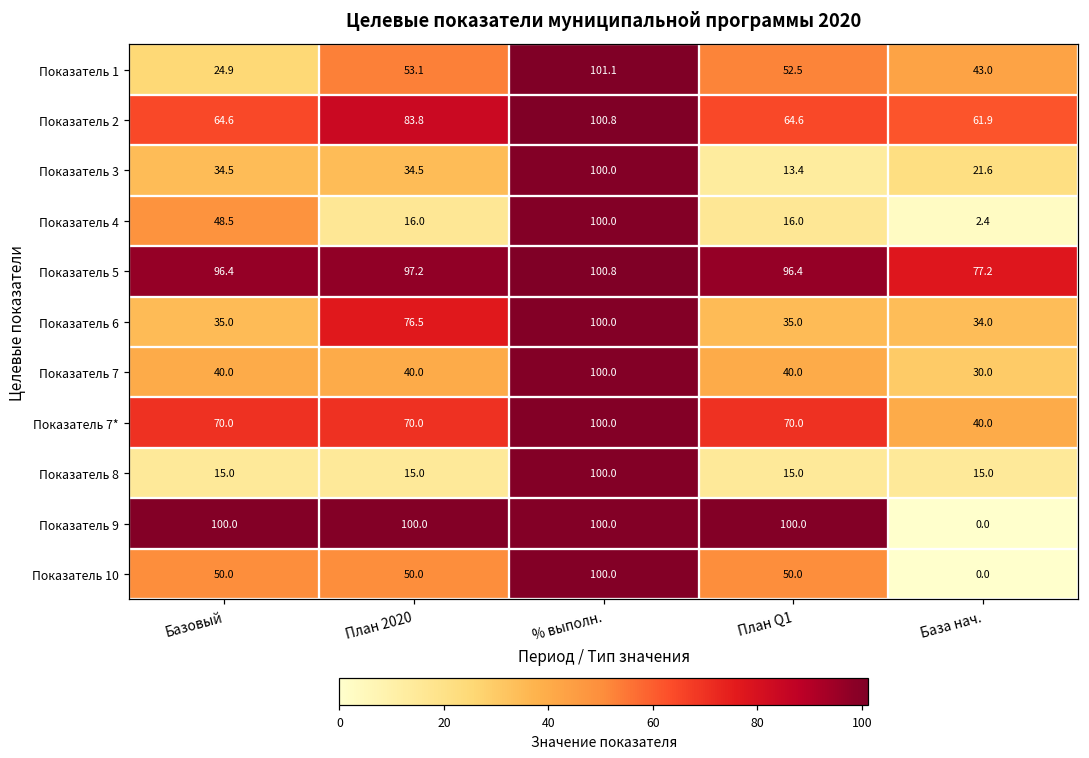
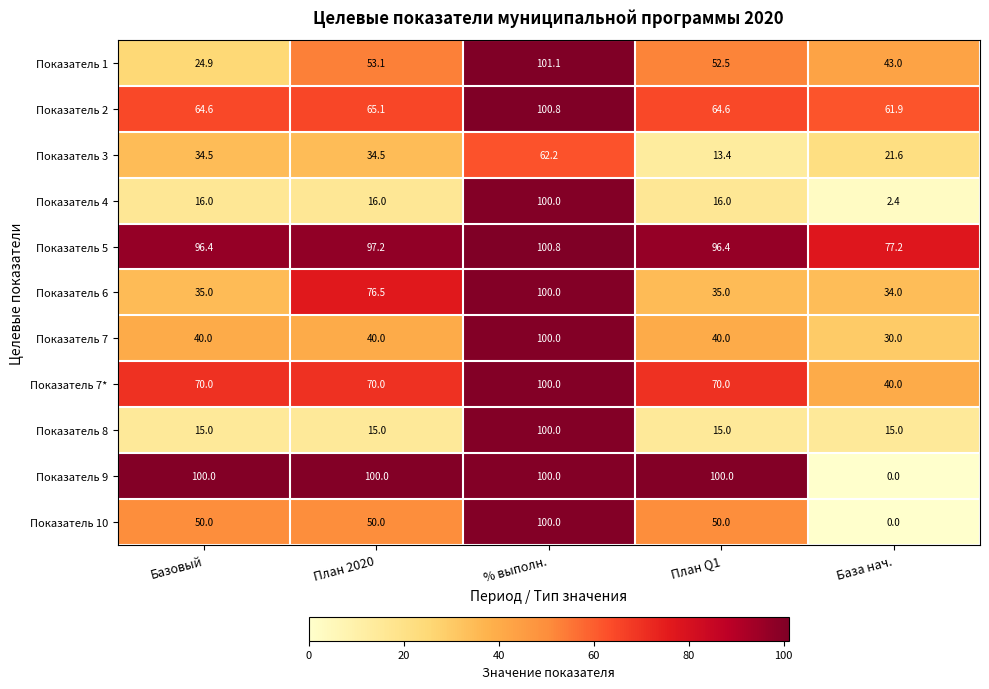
  {
    "Показатель 1": {
      "Базовый": 24.9,
      "План 2020": 53.1,
      "% выполн.": 101.1,
      "План Q1": 52.5,
      "База нач.": 43.0
    },
    "Показатель 2": {
      "Базовый": 64.6,
-     "План 2020": 83.8,
+     "План 2020": 65.1,
      "% выполн.": 100.8,
      "План Q1": 64.6,
      "База нач.": 61.9
    },
    "Показатель 3": {
      "Базовый": 34.5,
      "План 2020": 34.5,
-     "% выполн.": 100.0,
+     "% выполн.": 62.2,
      "План Q1": 13.4,
      "База нач.": 21.6
    },
    "Показатель 4": {
-     "Базовый": 48.5,
+     "Базовый": 16.0,
      "План 2020": 16.0,
      "% выполн.": 100.0,
      "План Q1": 16.0,
      "База нач.": 2.4
    },
    "Показатель 5": {
      "Базовый": 96.4,
      "План 2020": 97.2,
      "% выполн.": 100.8,
      "План Q1": 96.4,
      "База нач.": 77.2
    },
    "Показатель 6": {
      "Базовый": 35.0,
      "План 2020": 76.5,
      "% выполн.": 100.0,
      "План Q1": 35.0,
      "База нач.": 34.0
    },
    "Показатель 7": {
      "Базовый": 40.0,
      "План 2020": 40.0,
      "% выполн.": 100.0,
      "План Q1": 40.0,
      "База нач.": 30.0
    },
    "Показатель 7*": {
      "Базовый": 70.0,
      "План 2020": 70.0,
      "% выполн.": 100.0,
      "План Q1": 70.0,
      "База нач.": 40.0
    },
    "Показатель 8": {
      "Базовый": 15.0,
      "План 2020": 15.0,
      "% выполн.": 100.0,
      "План Q1": 15.0,
      "База нач.": 15.0
    },
    "Показатель 9": {
      "Базовый": 100.0,
      "План 2020": 100.0,
      "% выполн.": 100.0,
      "План Q1": 100.0,
      "База нач.": 0.0
    },
    "Показатель 10": {
      "Базовый": 50.0,
      "План 2020": 50.0,
      "% выполн.": 100.0,
      "План Q1": 50.0,
      "База нач.": 0.0
    }
  }
